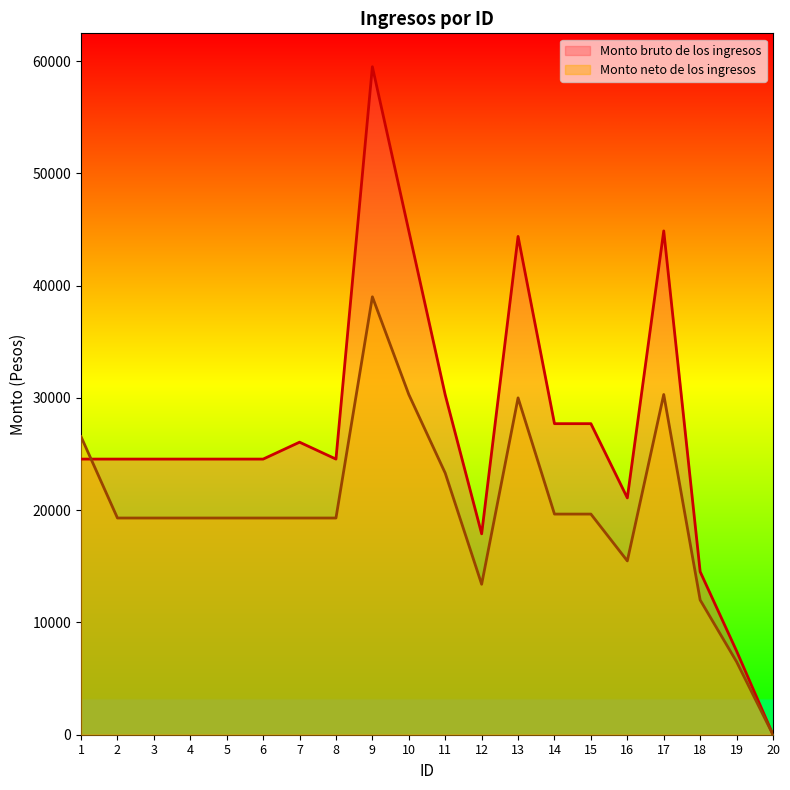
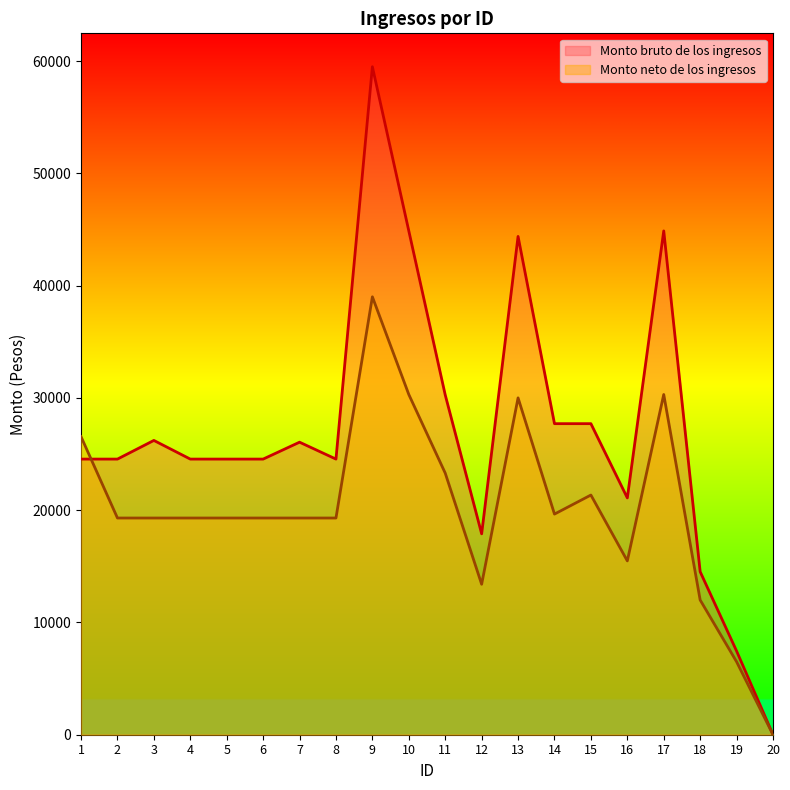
  {
    "Monto bruto de los ingresos": {
      "1": 24500,
      "2": 24500,
-     "3": 24500,
+     "3": 26200,
      "4": 24500,
      "5": 24500,
      "6": 24500,
      "7": 26100,
      "8": 24500,
      "9": 59500,
      "10": 44900,
      "11": 30300,
      "12": 17900,
      "13": 44400,
      "14": 27700,
      "15": 27700,
      "16": 21100,
      "17": 44900,
      "18": 14500,
      "19": 7500
    },
    "Monto neto de los ingresos": {
      "1": 26500,
      "2": 19300,
      "3": 19300,
      "4": 19300,
      "5": 19300,
      "6": 19300,
      "7": 19300,
      "8": 19300,
      "9": 39000,
      "10": 30300,
      "11": 23300,
      "12": 13400,
      "13": 30000,
      "14": 19700,
-     "15": 19700,
+     "15": 21300,
      "16": 15500,
      "17": 30300,
      "18": 12000,
      "19": 6500
    }
  }
